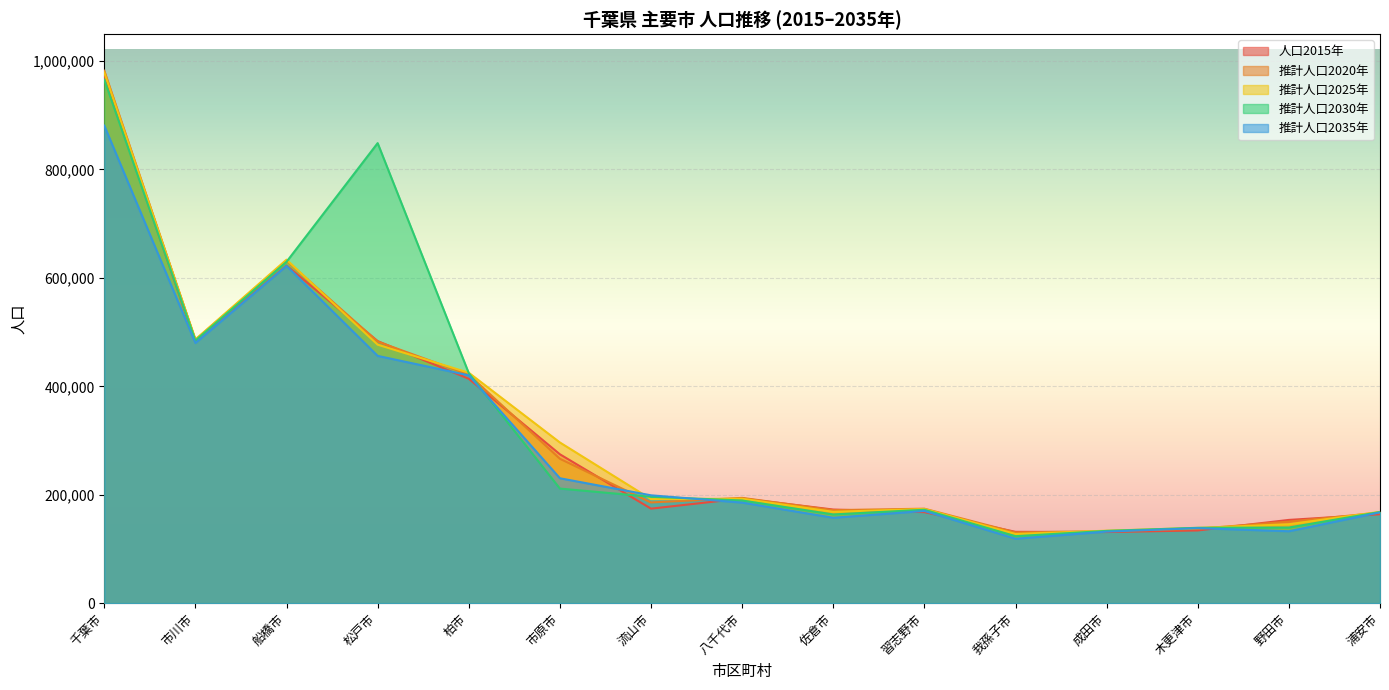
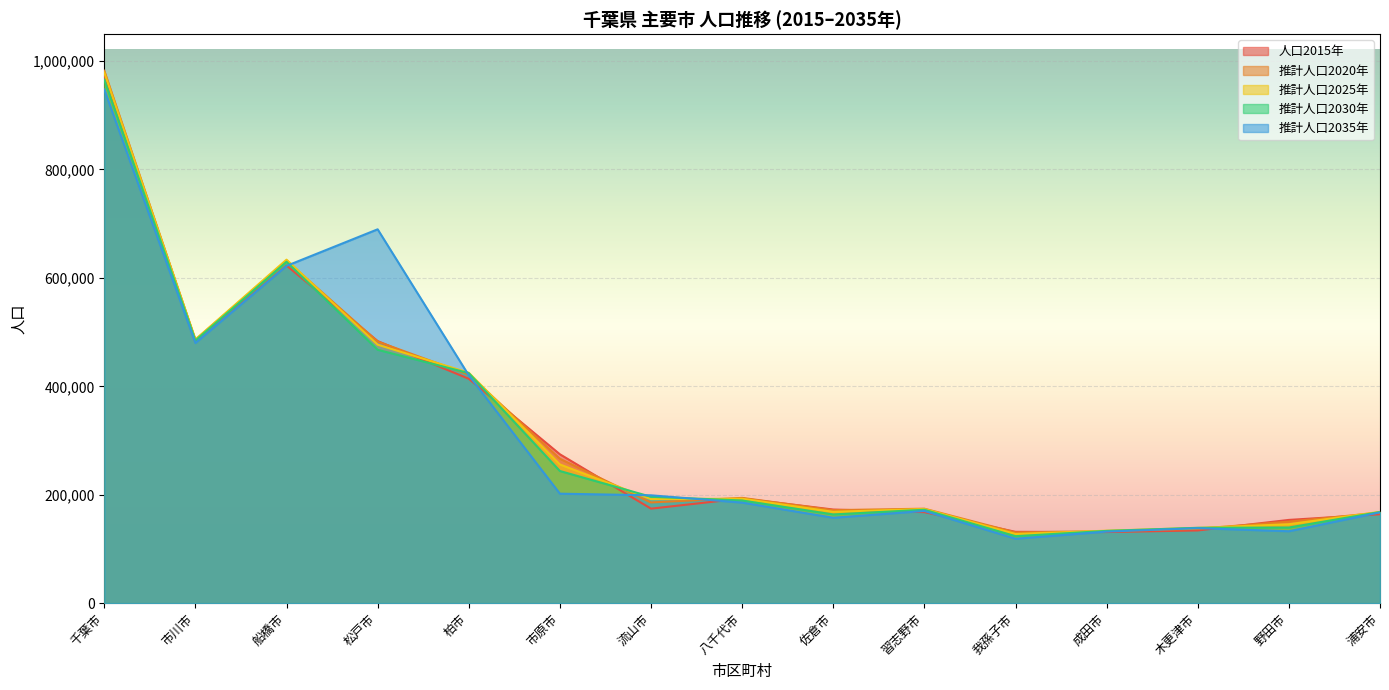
  {
    "推計人口2025年": {
      "松戸市": "480,000",
-     "市原市": "300,000",
+     "市原市": "260,000",
      "野田市": "150,000"
    },
    "推計人口2030年": {
      "千葉市": "970,000",
-     "松戸市": "850,000",
-     "市原市": "210,000",
+     "松戸市": "470,000",
+     "市原市": "240,000",
      "佐倉市": "160,000",
      "野田市": "140,000"
    },
    "推計人口2035年": {
-     "千葉市": "880,000",
-     "松戸市": "460,000",
-     "市原市": "230,000",
+     "千葉市": "950,000",
+     "松戸市": "690,000",
+     "市原市": "200,000",
      "佐倉市": "160,000",
      "野田市": "130,000"
    }
  }
